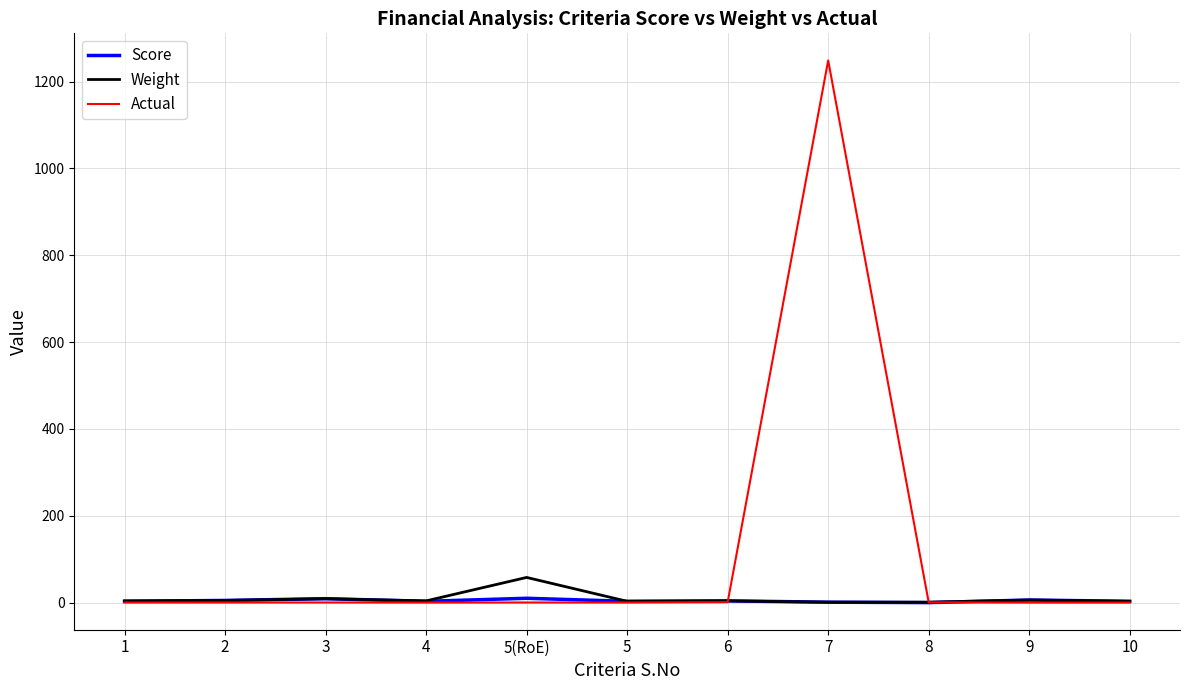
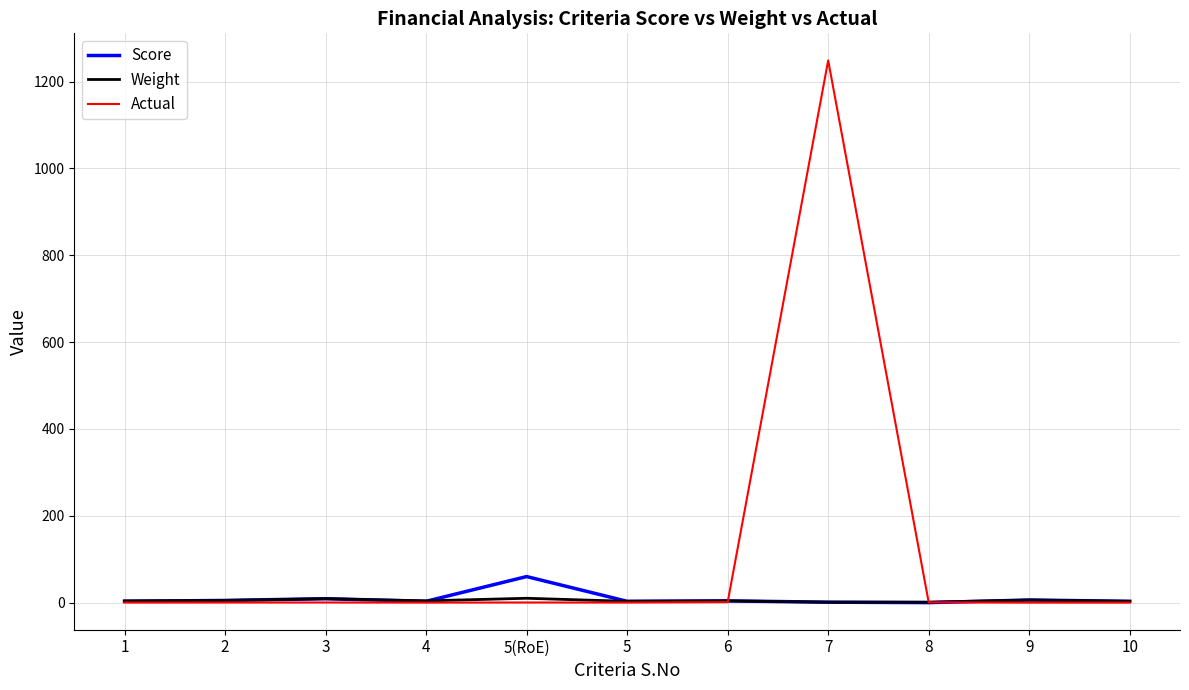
  {
    "Score": {
-     "5(RoE)": 10
+     "5(RoE)": 60
    },
    "Weight": {
-     "5(RoE)": 60
+     "5(RoE)": 10
    },
    "Actual": {
      "3": 0,
      "5(RoE)": 0,
      "7": 1250,
      "9": 0
    }
  }
